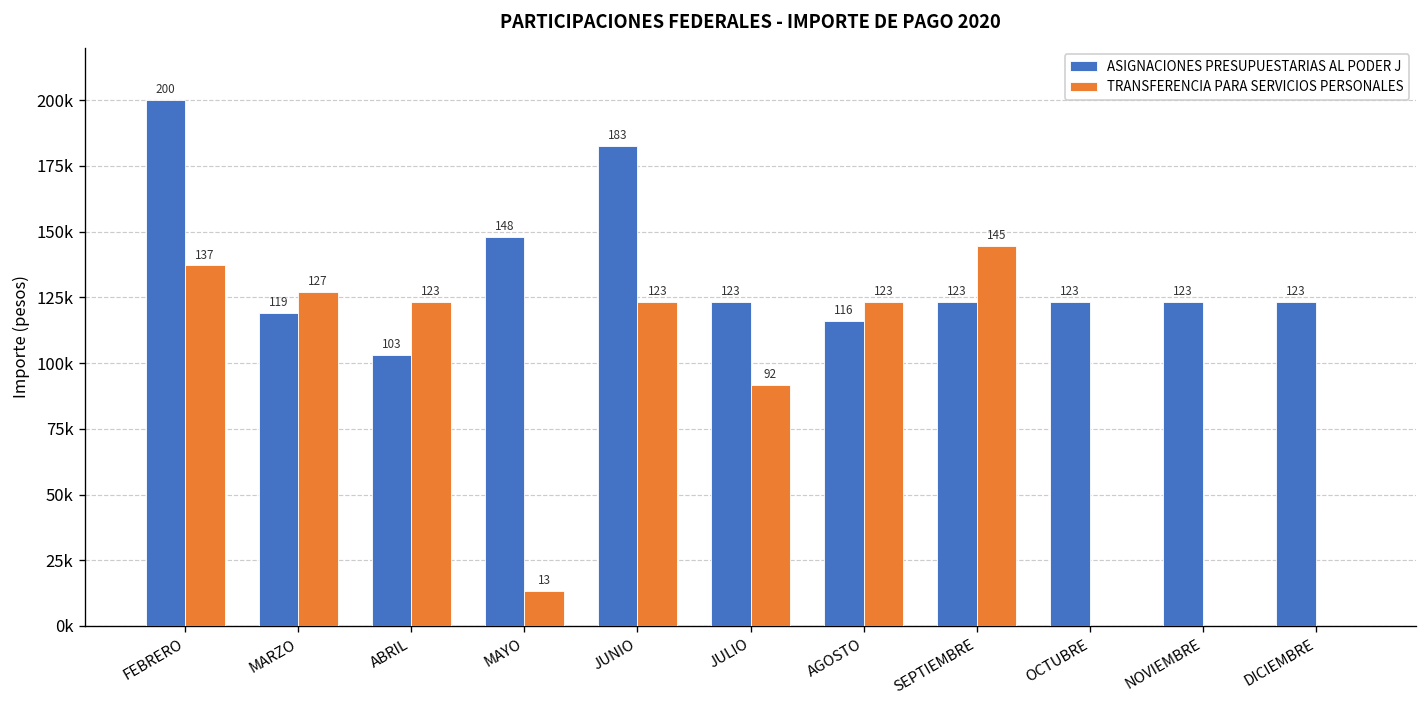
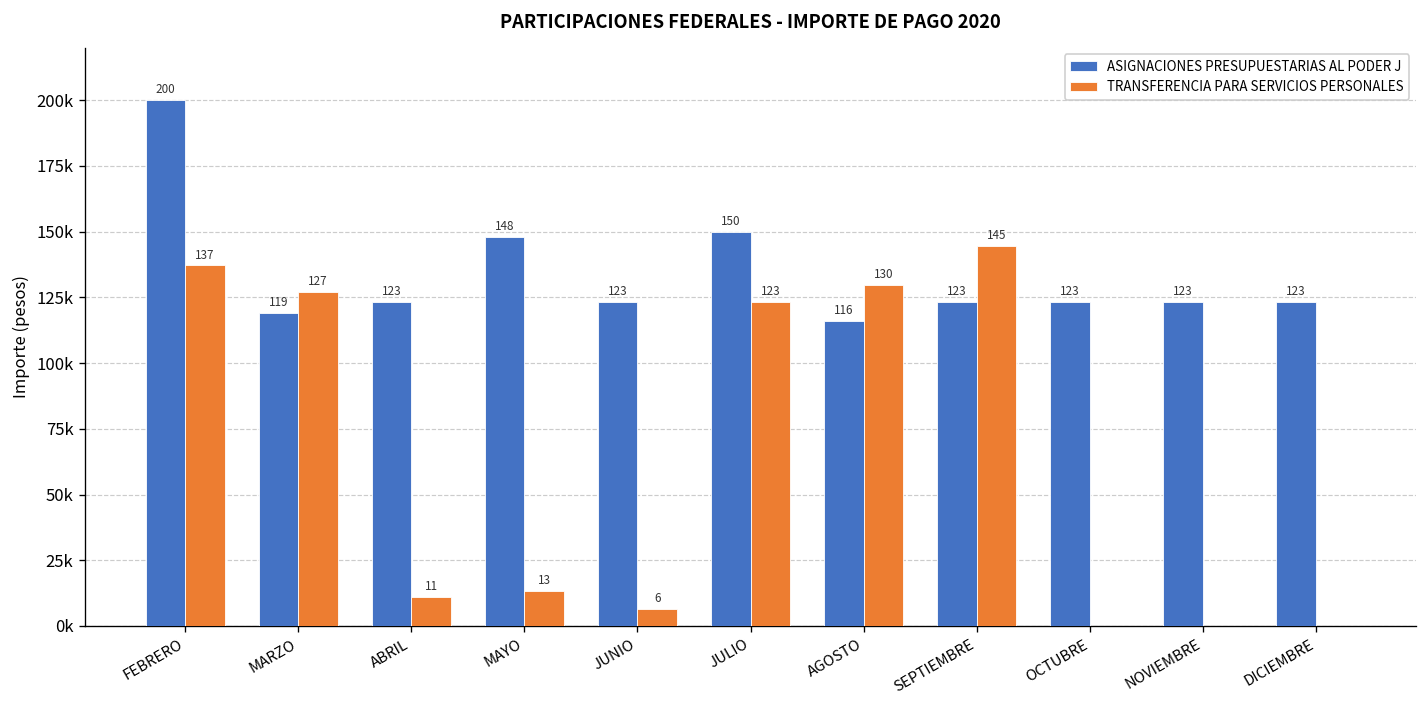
  {
    "ASIGNACIONES PRESUPUESTARIAS AL PODER J": {
-     "ABRIL": 103,
-     "JUNIO": 183,
-     "JULIO": 123
+     "ABRIL": 123,
+     "JUNIO": 123,
+     "JULIO": 150
    },
    "TRANSFERENCIA PARA SERVICIOS PERSONALES": {
-     "ABRIL": 123,
-     "JUNIO": 123,
-     "JULIO": 92,
-     "AGOSTO": 123
+     "ABRIL": 11,
+     "JUNIO": 6,
+     "JULIO": 123,
+     "AGOSTO": 130
    }
  }
